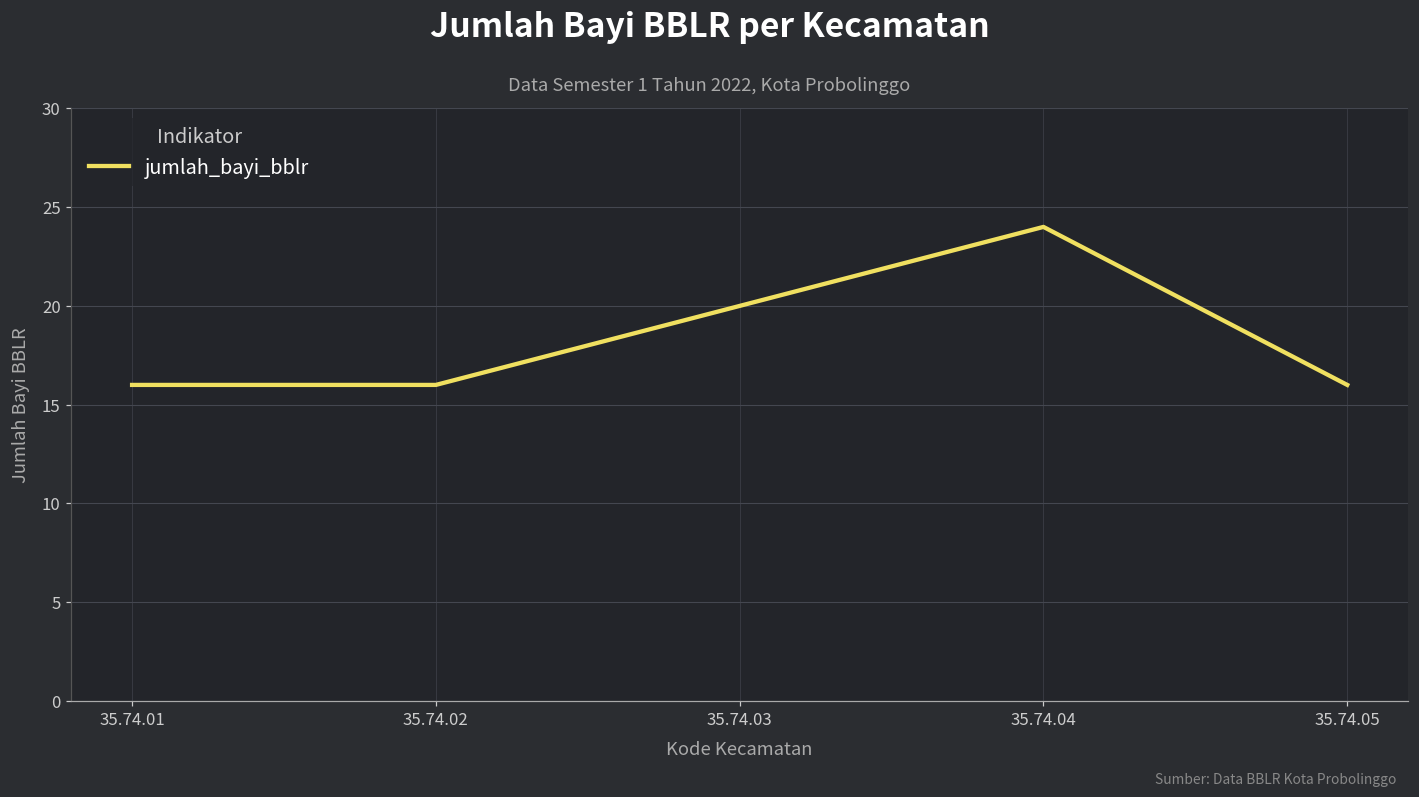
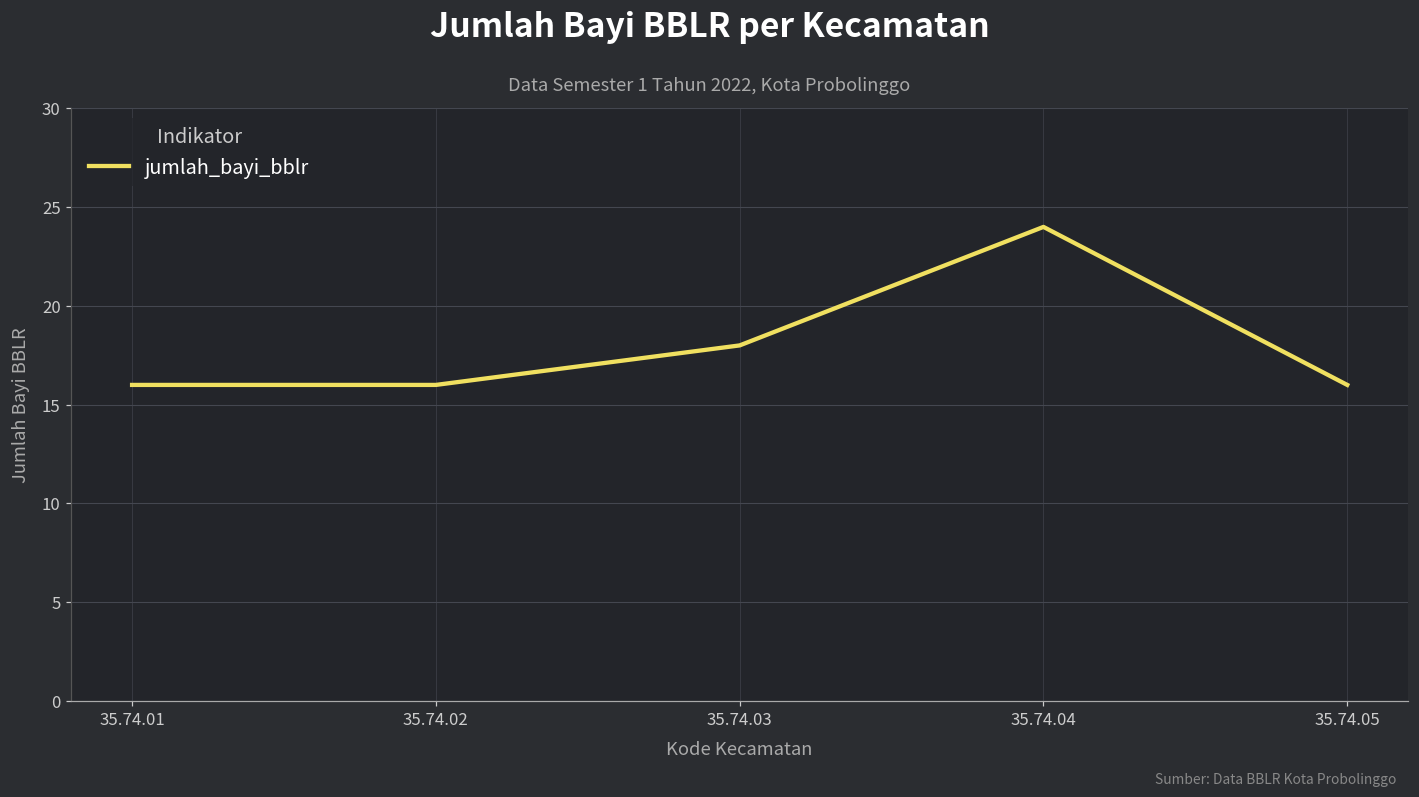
  {
    "35.74.01": 16,
    "35.74.02": 16,
-   "35.74.03": 20,
+   "35.74.03": 18,
    "35.74.04": 24,
    "35.74.05": 16
  }
